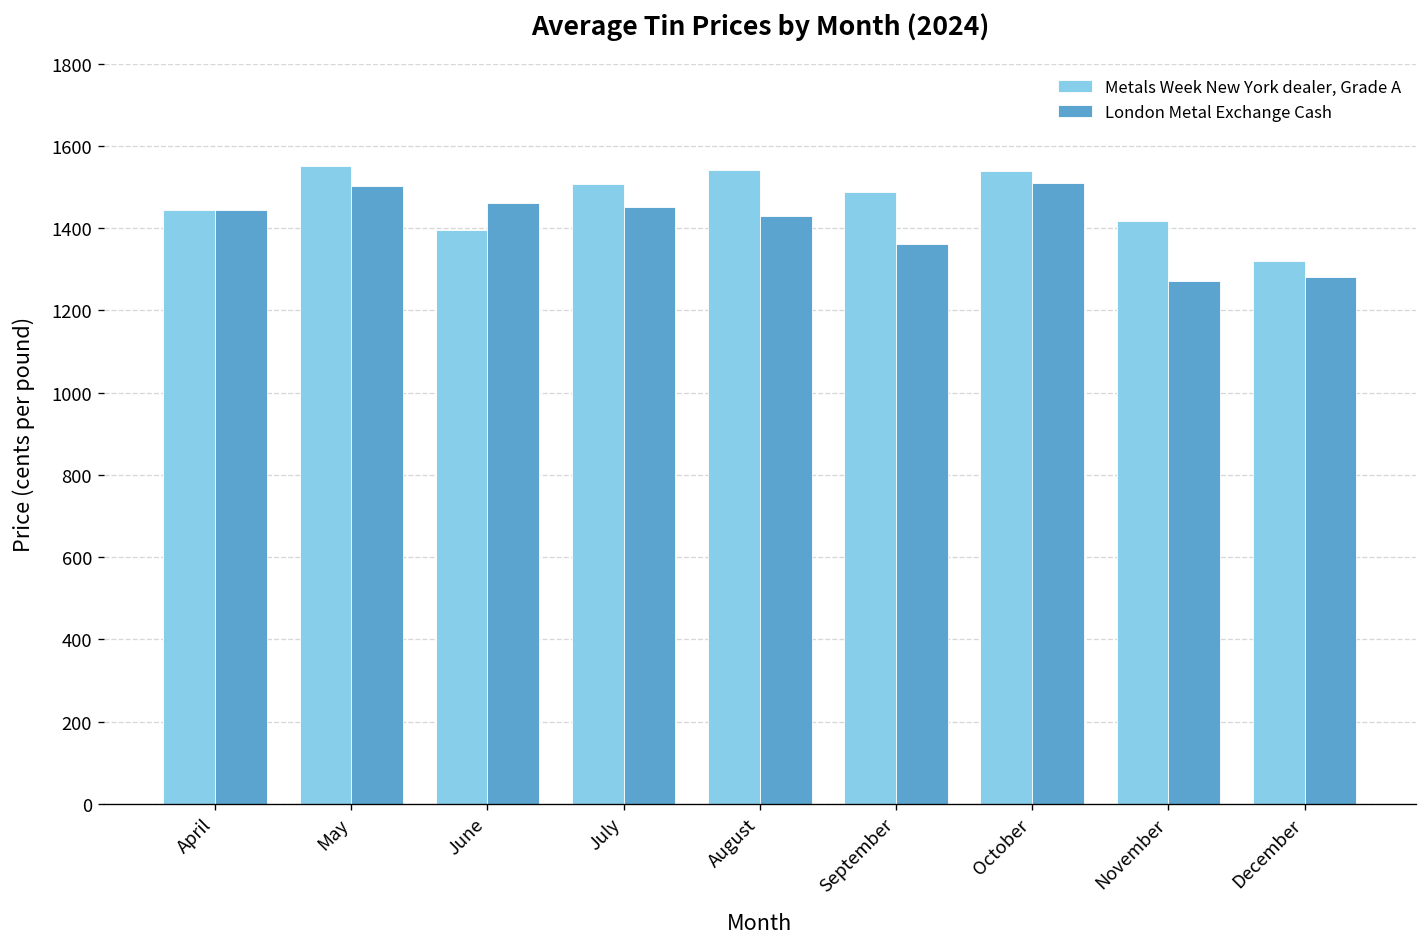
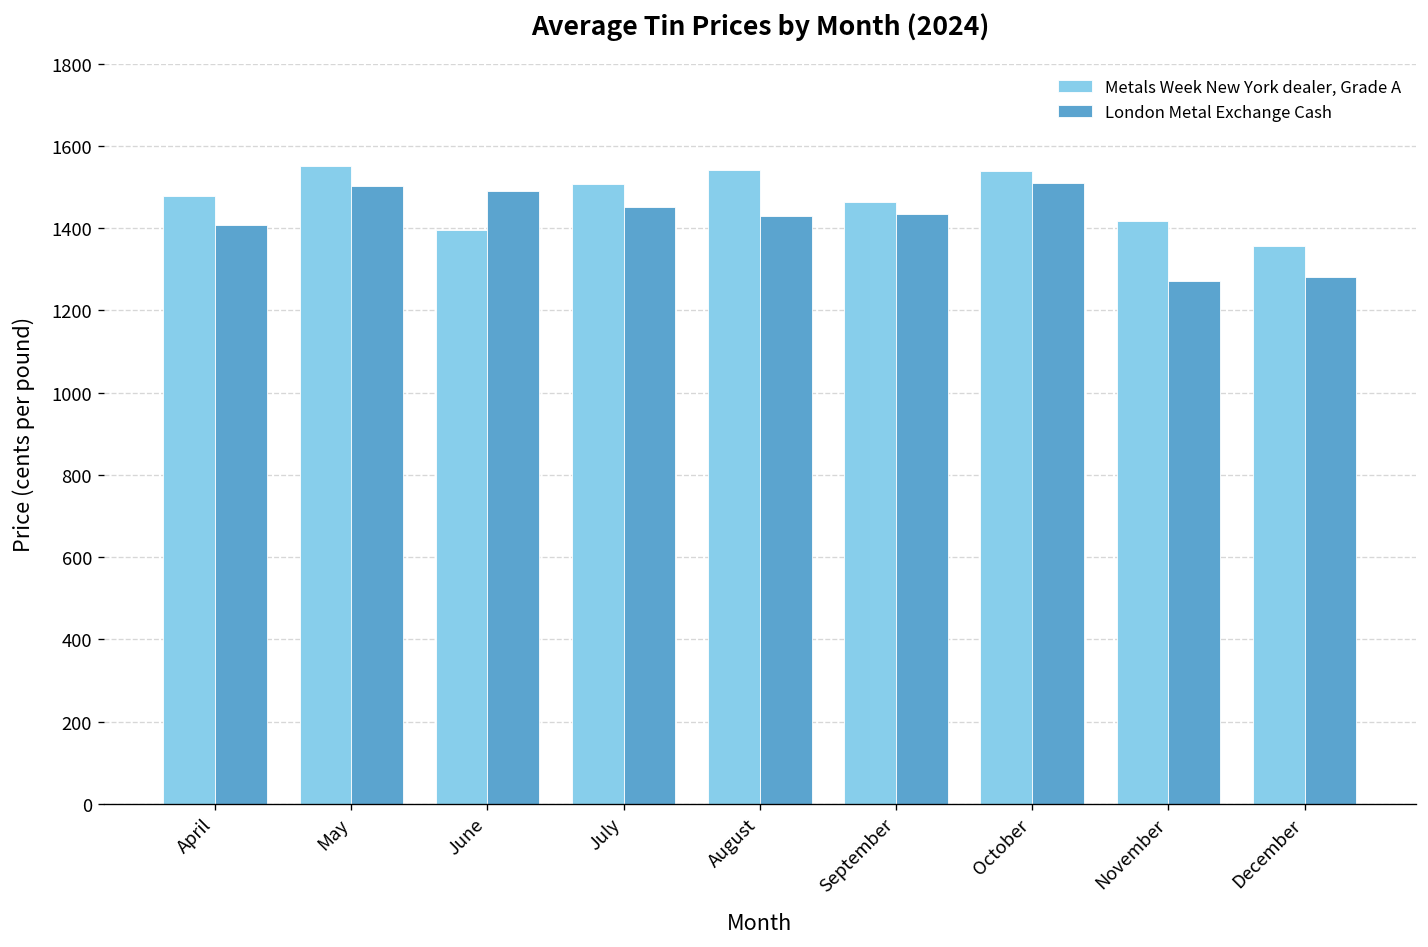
  {
    "Metals Week New York dealer, Grade A": {
-     "April": 1450,
+     "April": 1480,
      "May": 1550,
      "June": 1400,
      "July": 1510,
      "August": 1540,
-     "September": 1490,
+     "September": 1460,
      "October": 1540,
      "November": 1420,
-     "December": 1320
+     "December": 1360
    },
    "London Metal Exchange Cash": {
-     "April": 1440,
+     "April": 1410,
      "May": 1500,
-     "June": 1460,
+     "June": 1490,
      "July": 1450,
      "August": 1430,
-     "September": 1360,
+     "September": 1430,
      "October": 1510,
      "November": 1270,
      "December": 1280
    }
  }
